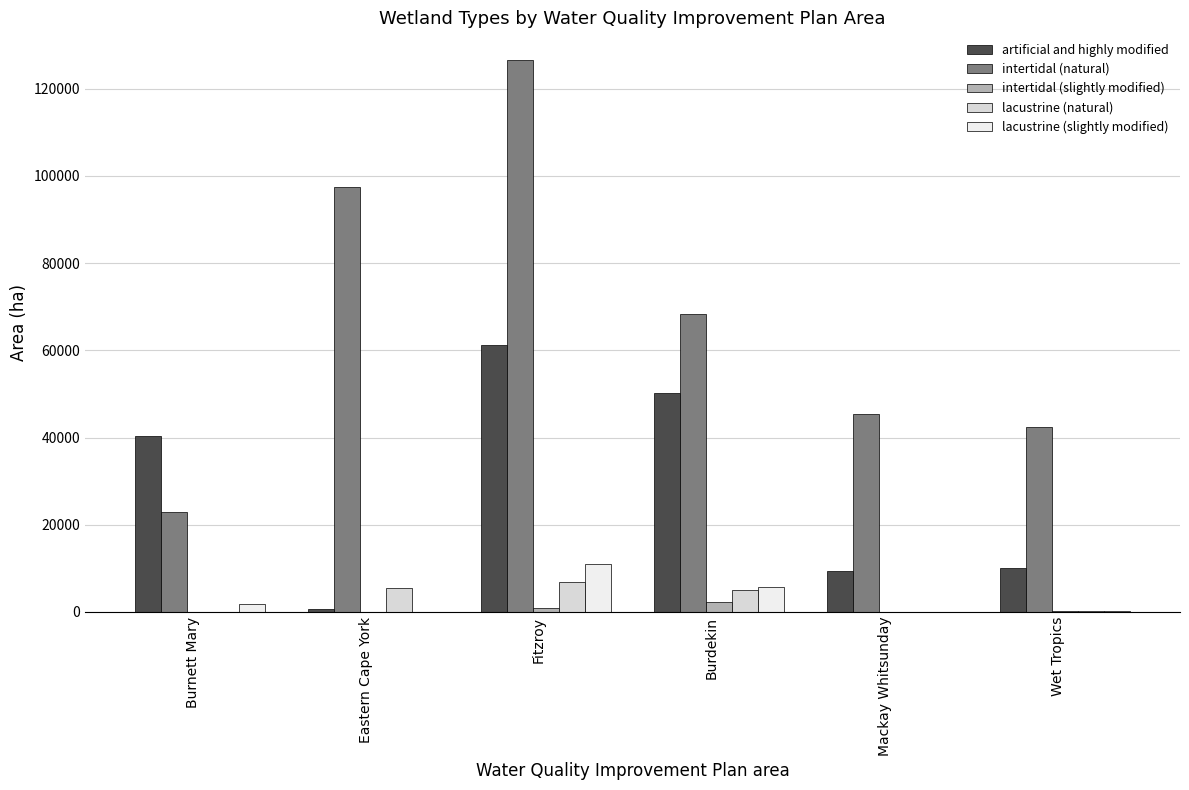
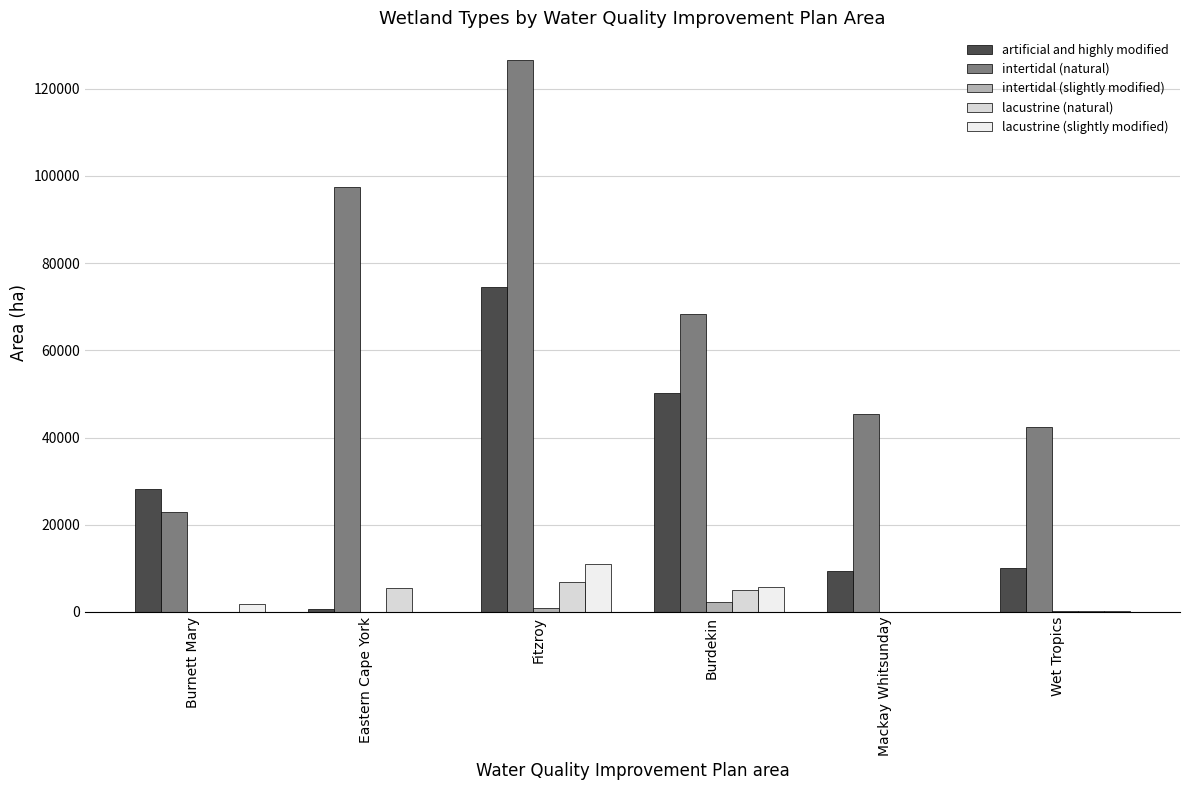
  {
    "artificial and highly modified": {
-     "Burnett Mary": 40000,
+     "Burnett Mary": 28000,
      "Eastern Cape York": 1000,
-     "Fitzroy": 61000,
+     "Fitzroy": 74000,
      "Burdekin": 50000,
      "Mackay Whitsunday": 9000,
      "Wet Tropics": 10000
    },
    "intertidal (natural)": {
      "Burnett Mary": 23000,
      "Eastern Cape York": 97000,
      "Fitzroy": 127000,
      "Burdekin": 68000,
      "Mackay Whitsunday": 45000,
      "Wet Tropics": 42000
    },
    "intertidal (slightly modified)": {
      "Eastern Cape York": 0,
      "Fitzroy": 1000,
      "Burdekin": 2000
    }
  }
